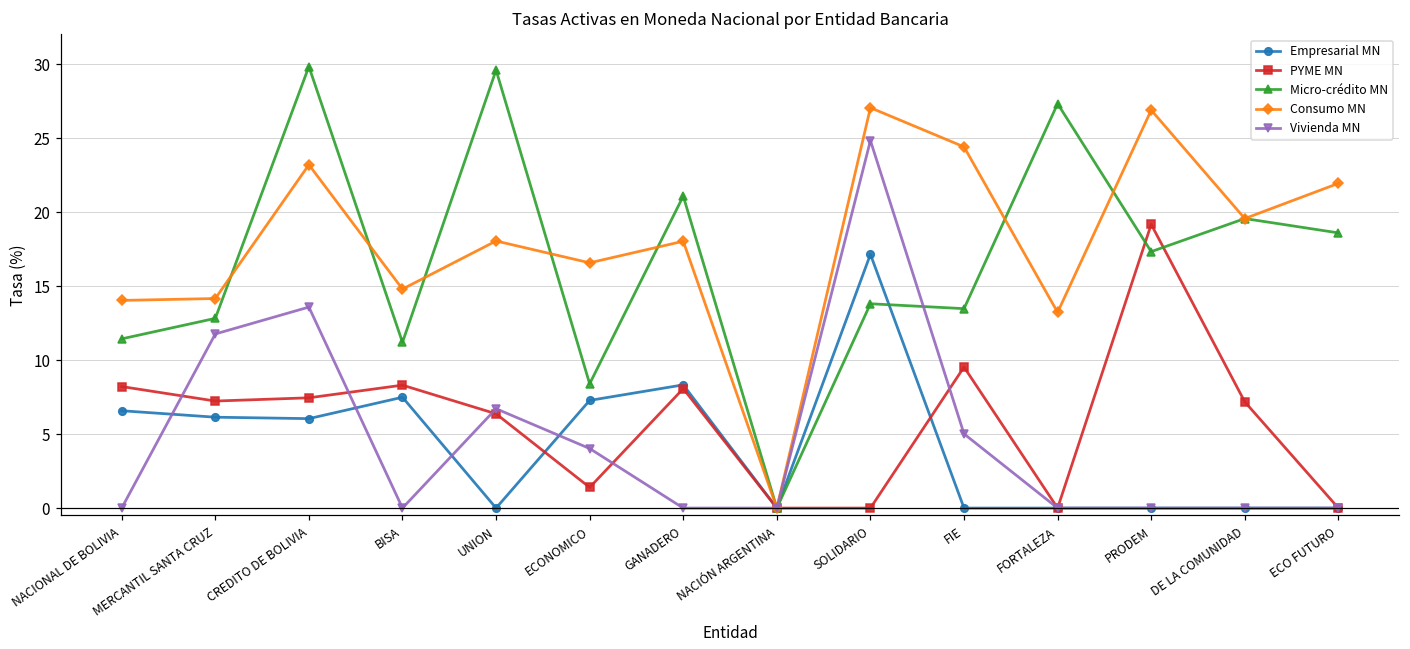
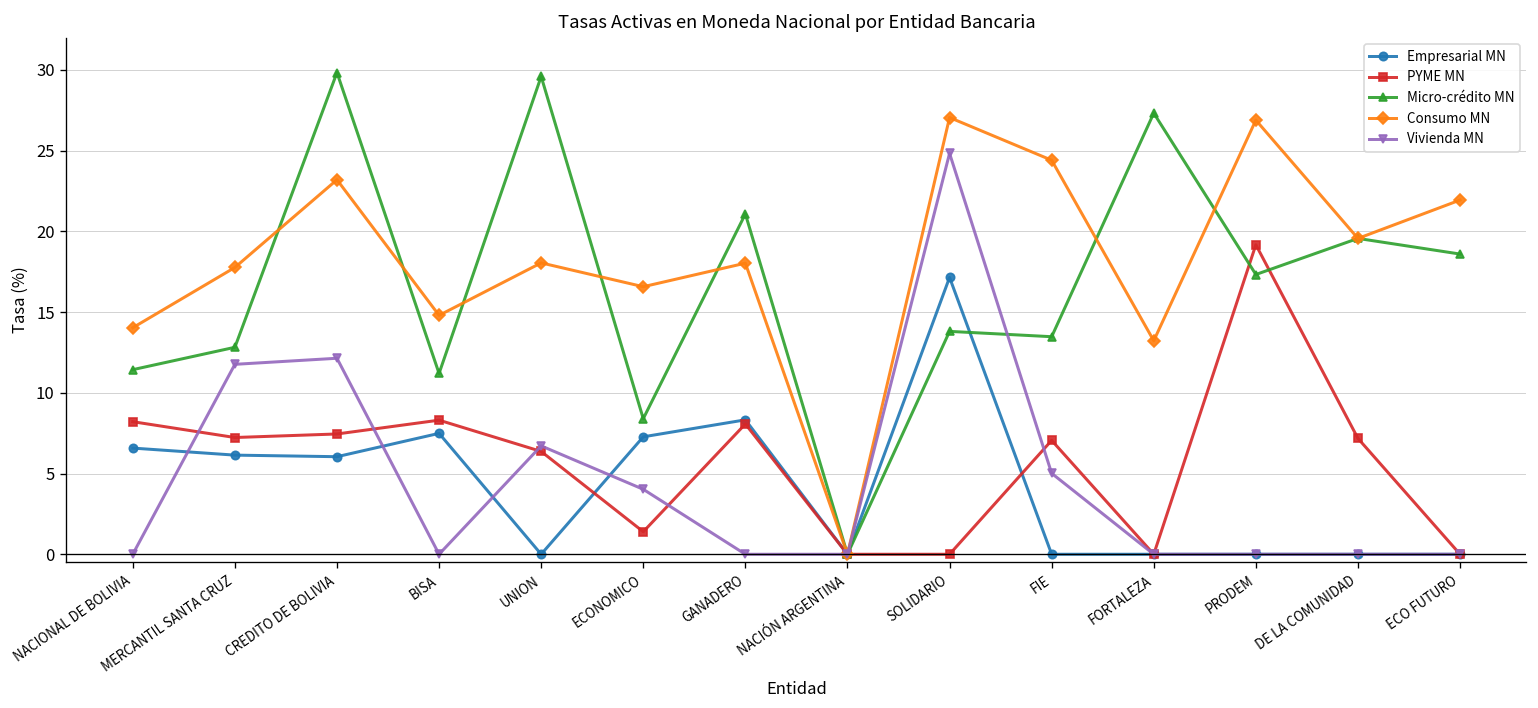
  {
    "Empresarial MN": {
      "NACIONAL DE BOLIVIA": 6.6,
      "MERCANTIL SANTA CRUZ": 6.1,
      "CREDITO DE BOLIVIA": 6.0,
      "BISA": 7.5,
      "UNION": 0.0,
      "ECONOMICO": 7.3,
      "GANADERO": 8.3,
      "SOLIDARIO": 17.1,
      "FIE": 0.0
    },
    "PYME MN": {
      "NACIONAL DE BOLIVIA": 8.2,
      "MERCANTIL SANTA CRUZ": 7.2,
      "CREDITO DE BOLIVIA": 7.5,
      "BISA": 8.3,
      "UNION": 6.4,
      "ECONOMICO": 1.4,
      "GANADERO": 8.1,
      "SOLIDARIO": 0.0,
-     "FIE": 9.5,
+     "FIE": 7.1,
      "PRODEM": 19.2,
      "DE LA COMUNIDAD": 7.2
    },
    "Micro-crédito MN": {
      "NACIONAL DE BOLIVIA": 11.4,
      "MERCANTIL SANTA CRUZ": 12.8,
      "CREDITO DE BOLIVIA": 29.8,
      "BISA": 11.2,
      "UNION": 29.6,
      "ECONOMICO": 8.4,
      "GANADERO": 21.1,
      "SOLIDARIO": 13.8,
      "FIE": 13.5,
      "FORTALEZA": 27.3,
      "PRODEM": 17.3,
      "ECO FUTURO": 18.6
    },
    "Consumo MN": {
      "NACIONAL DE BOLIVIA": 14.0,
-     "MERCANTIL SANTA CRUZ": 14.2,
+     "MERCANTIL SANTA CRUZ": 17.8,
      "CREDITO DE BOLIVIA": 23.2,
      "BISA": 14.8,
      "UNION": 18.0,
      "ECONOMICO": 16.6,
      "GANADERO": 18.0,
      "SOLIDARIO": 27.1,
      "FIE": 24.4,
      "FORTALEZA": 13.2,
      "PRODEM": 26.9,
      "ECO FUTURO": 21.9
    },
    "Vivienda MN": {
      "NACIONAL DE BOLIVIA": 0.0,
      "MERCANTIL SANTA CRUZ": 11.8,
-     "CREDITO DE BOLIVIA": 13.6,
+     "CREDITO DE BOLIVIA": 12.1,
      "BISA": 0.0,
      "UNION": 6.7,
      "ECONOMICO": 4.0,
      "GANADERO": 0.0,
      "SOLIDARIO": 24.8,
      "FIE": 5.0
    }
  }
